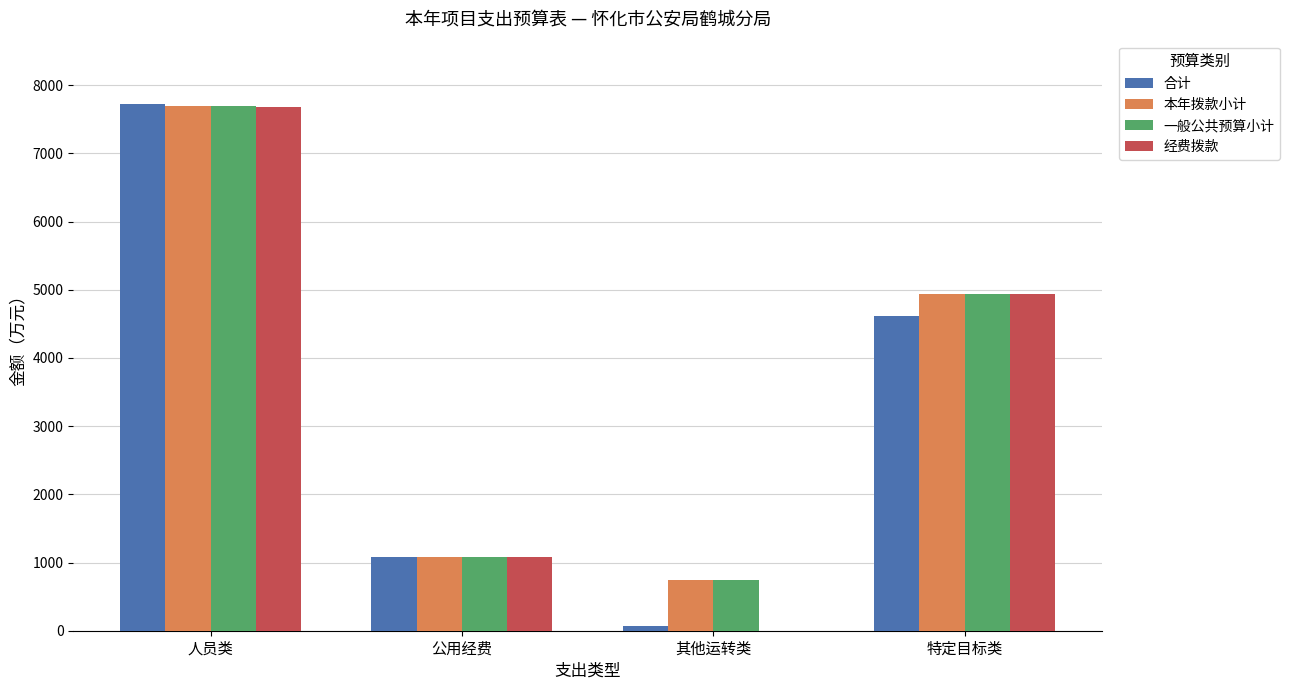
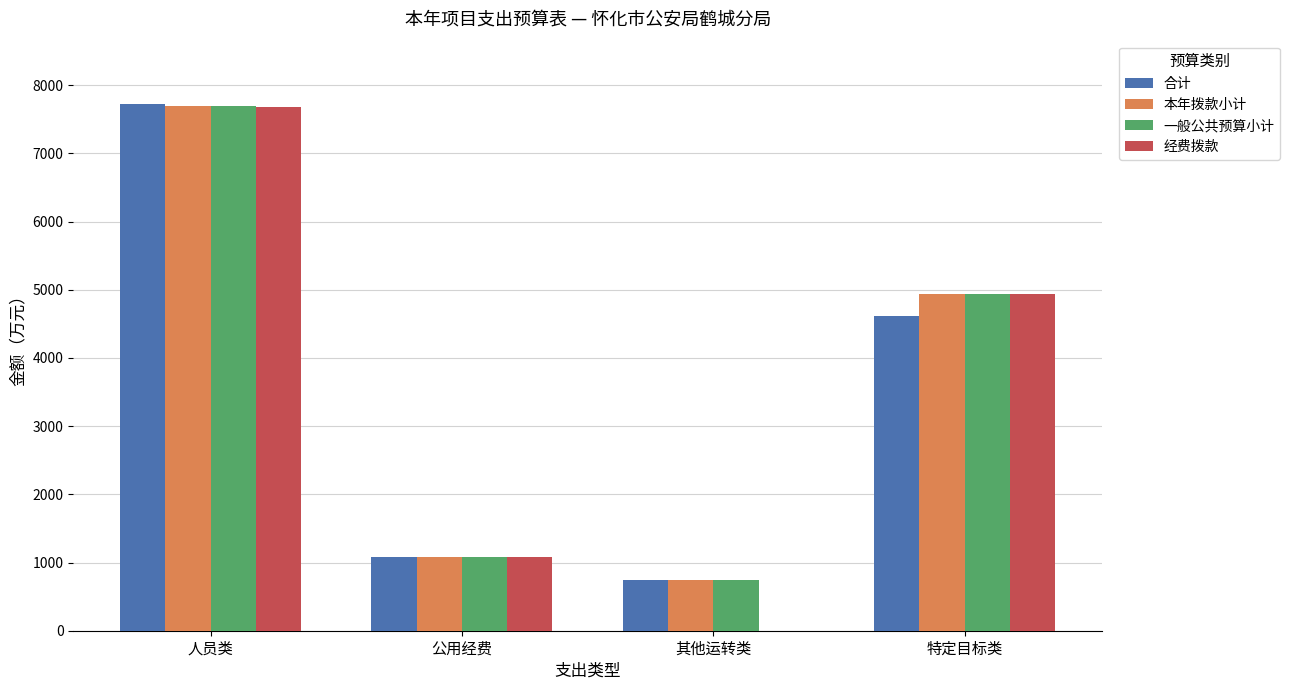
  {
    "合计": {
      "人员类": 7700,
      "公用经费": 1100,
-     "其他运转类": 100,
+     "其他运转类": 700,
      "特定目标类": 4600
    },
    "一般公共预算小计": {
      "人员类": 7700,
      "公用经费": 1100,
      "其他运转类": 700,
      "特定目标类": 4900
    }
  }
